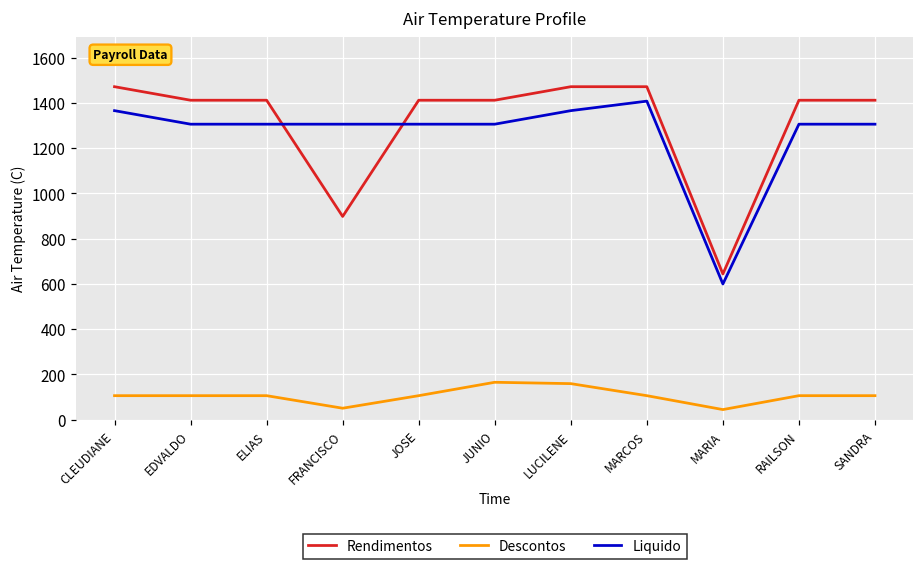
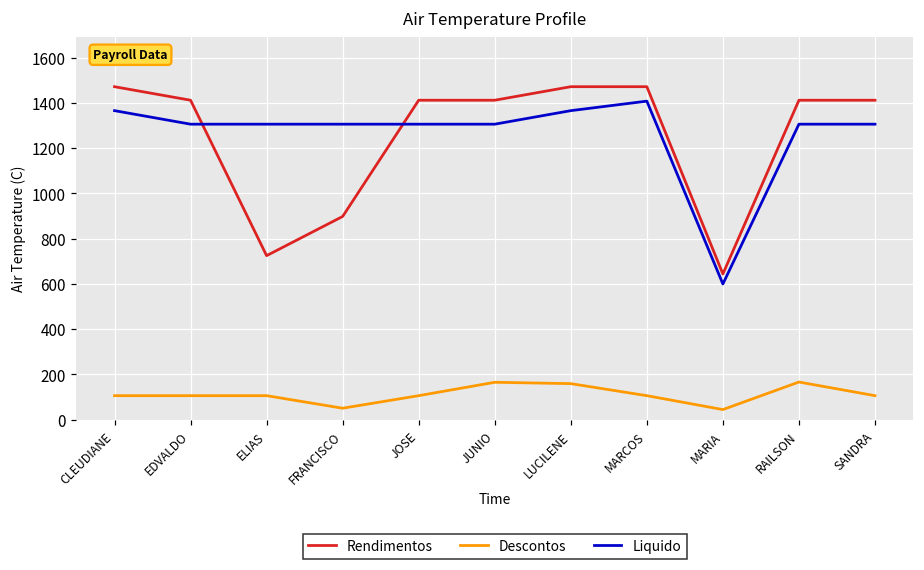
  {
    "Rendimentos": {
      "CLEUDIANE": 1470,
      "EDVALDO": 1410,
-     "ELIAS": 1410,
+     "ELIAS": 720,
      "FRANCISCO": 900,
      "JOSE": 1410,
      "JUNIO": 1410,
      "LUCILENE": 1470,
      "MARCOS": 1470,
      "MARIA": 640,
      "RAILSON": 1410,
      "SANDRA": 1410
    },
    "Descontos": {
      "CLEUDIANE": 110,
      "EDVALDO": 110,
      "ELIAS": 110,
      "FRANCISCO": 50,
      "JOSE": 110,
      "JUNIO": 170,
      "LUCILENE": 160,
      "MARCOS": 110,
      "MARIA": 40,
-     "RAILSON": 110,
+     "RAILSON": 170,
      "SANDRA": 110
    },
    "Liquido": {
      "CLEUDIANE": 1370,
      "EDVALDO": 1310,
      "ELIAS": 1310,
      "FRANCISCO": 1310,
      "JOSE": 1310,
      "JUNIO": 1310,
      "LUCILENE": 1370,
      "MARCOS": 1410,
      "MARIA": 600,
      "RAILSON": 1310,
      "SANDRA": 1310
    }
  }
